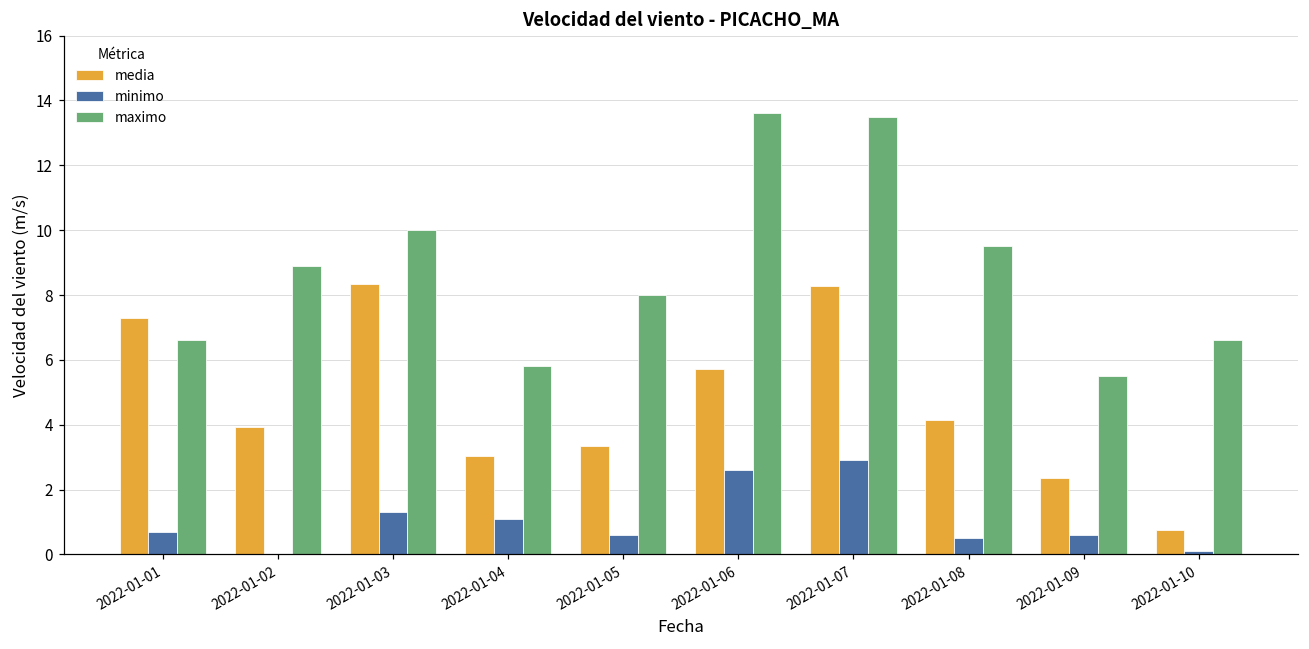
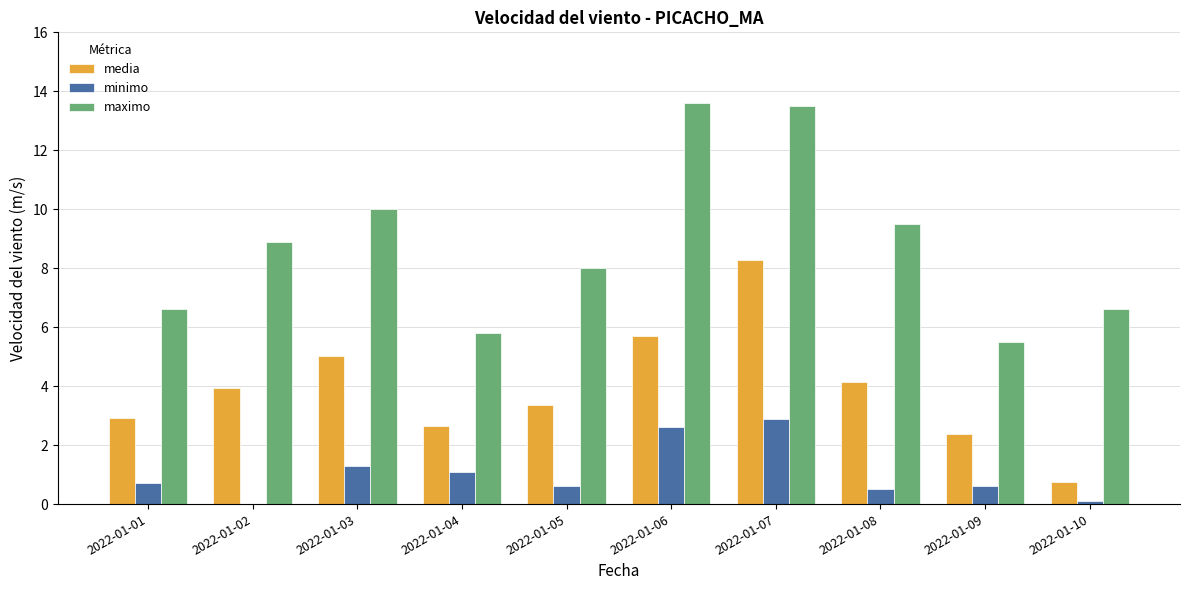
  {
    "media": {
-     "2022-01-01": 7.3,
+     "2022-01-01": 2.9,
      "2022-01-02": 3.9,
-     "2022-01-03": 8.4,
-     "2022-01-04": 3.0,
+     "2022-01-03": 5.0,
+     "2022-01-04": 2.6,
      "2022-01-05": 3.3,
      "2022-01-06": 5.7,
      "2022-01-07": 8.3,
      "2022-01-08": 4.1,
      "2022-01-09": 2.4,
      "2022-01-10": 0.7
    },
    "minimo": {
      "2022-01-01": 0.7,
      "2022-01-02": 0.0,
      "2022-01-03": 1.3,
      "2022-01-04": 1.1,
      "2022-01-05": 0.6,
      "2022-01-06": 2.6,
      "2022-01-07": 2.9,
      "2022-01-08": 0.5,
      "2022-01-09": 0.6,
      "2022-01-10": 0.1
    },
    "maximo": {
      "2022-01-01": 6.6,
      "2022-01-02": 8.9,
      "2022-01-03": 10.0,
      "2022-01-04": 5.8,
      "2022-01-05": 8.0,
      "2022-01-06": 13.6,
      "2022-01-07": 13.5,
      "2022-01-08": 9.5,
      "2022-01-09": 5.5,
      "2022-01-10": 6.6
    }
  }
